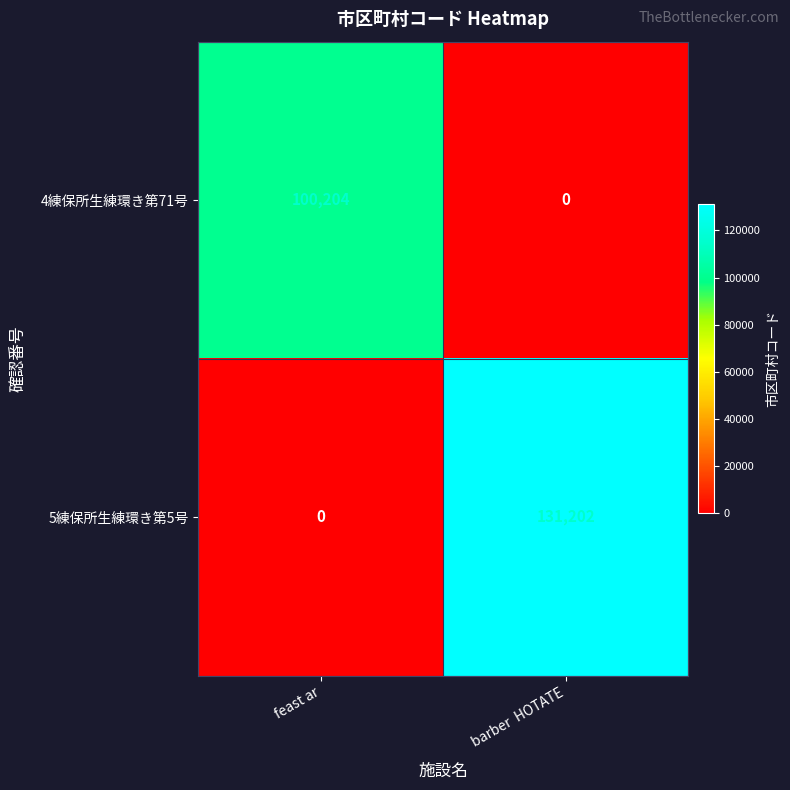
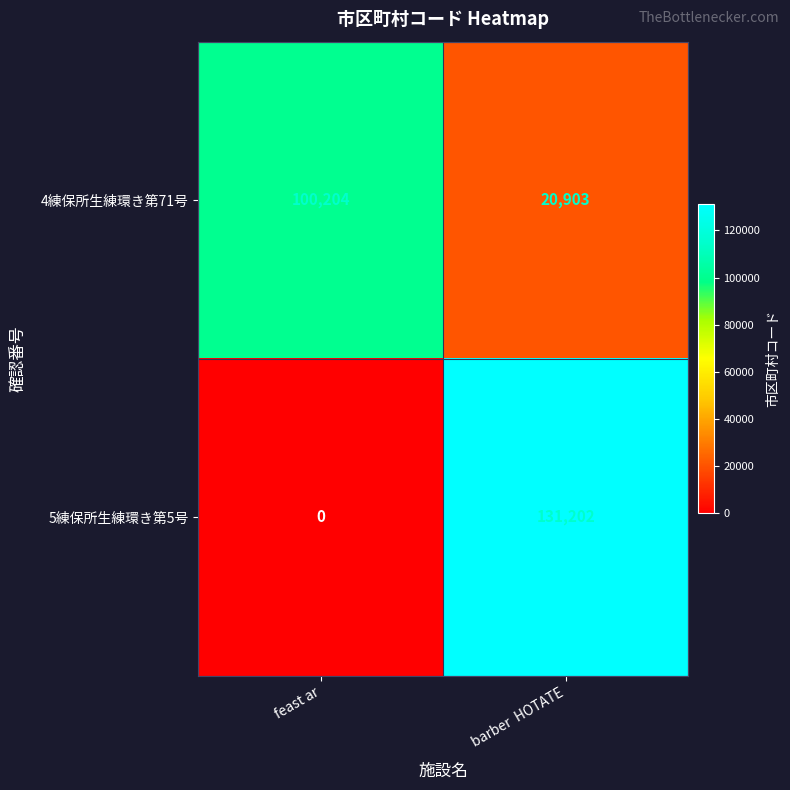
  {
    "4練保所生練環き第71号": {
      "feast ar": "100,204",
-     "barber HOTATE": "0"
+     "barber HOTATE": "20,903"
    },
    "5練保所生練環き第5号": {
      "feast ar": "0",
      "barber HOTATE": "131,202"
    }
  }
